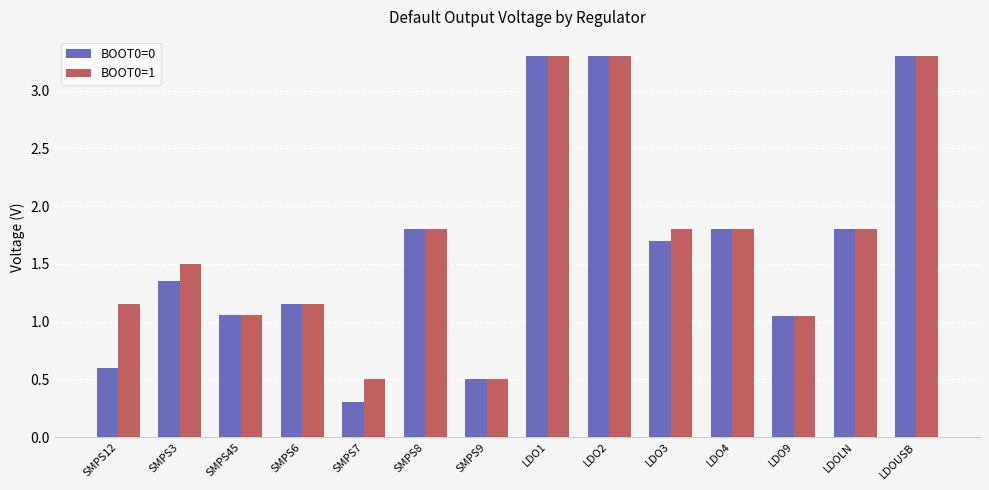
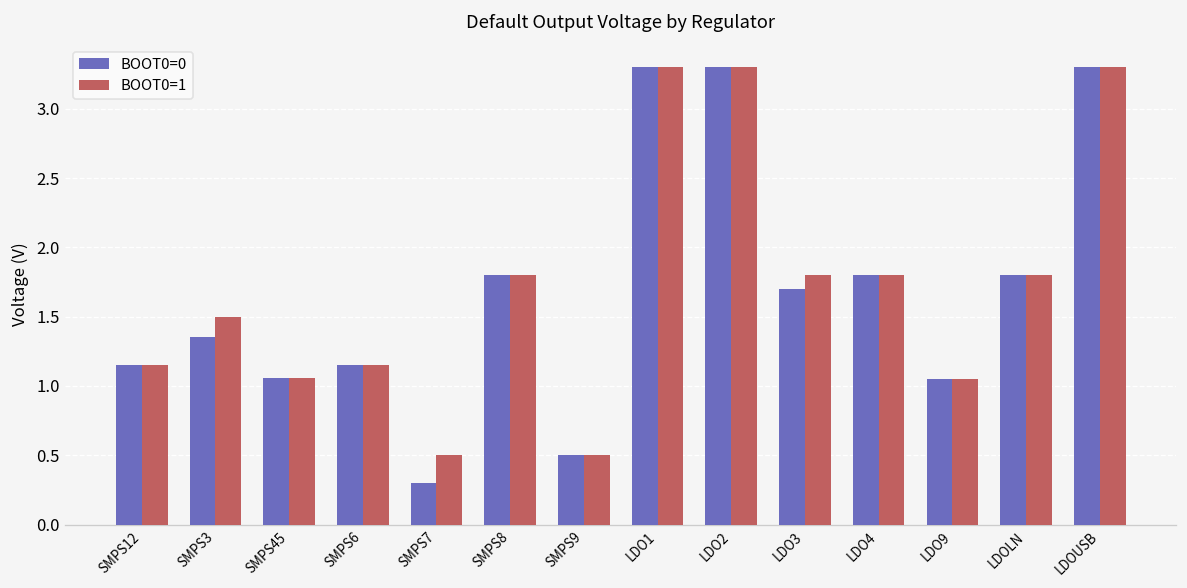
  {
    "BOOT0=0": {
-     "SMPS12": 0.60,
+     "SMPS12": 1.15,
      "SMPS3": 1.35,
      "SMPS45": 1.06,
      "SMPS6": 1.15,
      "SMPS7": 0.30,
      "SMPS8": 1.80,
      "SMPS9": 0.50,
      "LDO1": 3.30,
      "LDO2": 3.30,
      "LDO3": 1.70,
      "LDO4": 1.80,
      "LDO9": 1.05,
      "LDOLN": 1.80,
      "LDOUSB": 3.30
    },
    "BOOT0=1": {
      "SMPS12": 1.15,
      "SMPS3": 1.50,
      "SMPS45": 1.06,
      "SMPS6": 1.15,
      "SMPS7": 0.50,
      "SMPS8": 1.80,
      "SMPS9": 0.50,
      "LDO1": 3.30,
      "LDO2": 3.30,
      "LDO3": 1.80,
      "LDO4": 1.80,
      "LDO9": 1.05,
      "LDOLN": 1.80,
      "LDOUSB": 3.30
    }
  }
